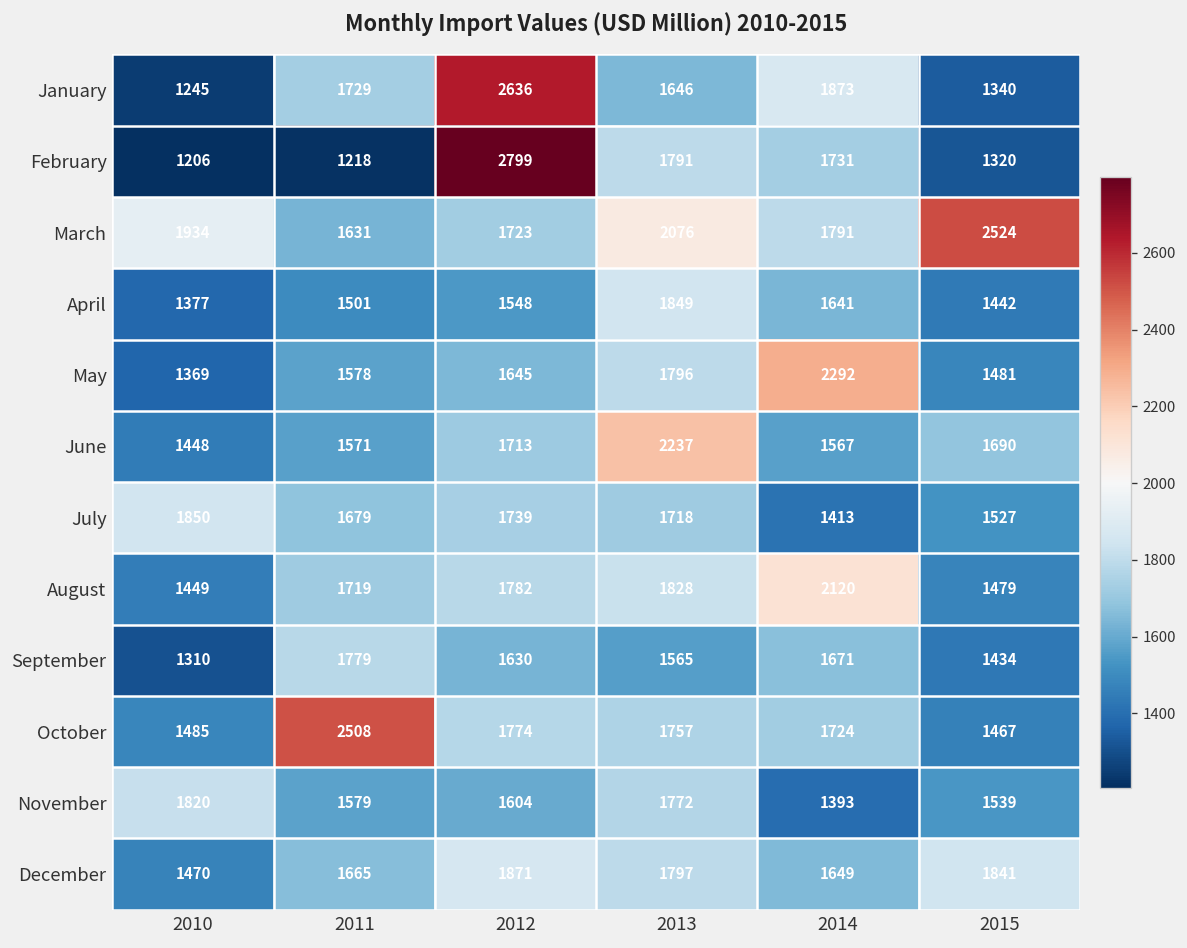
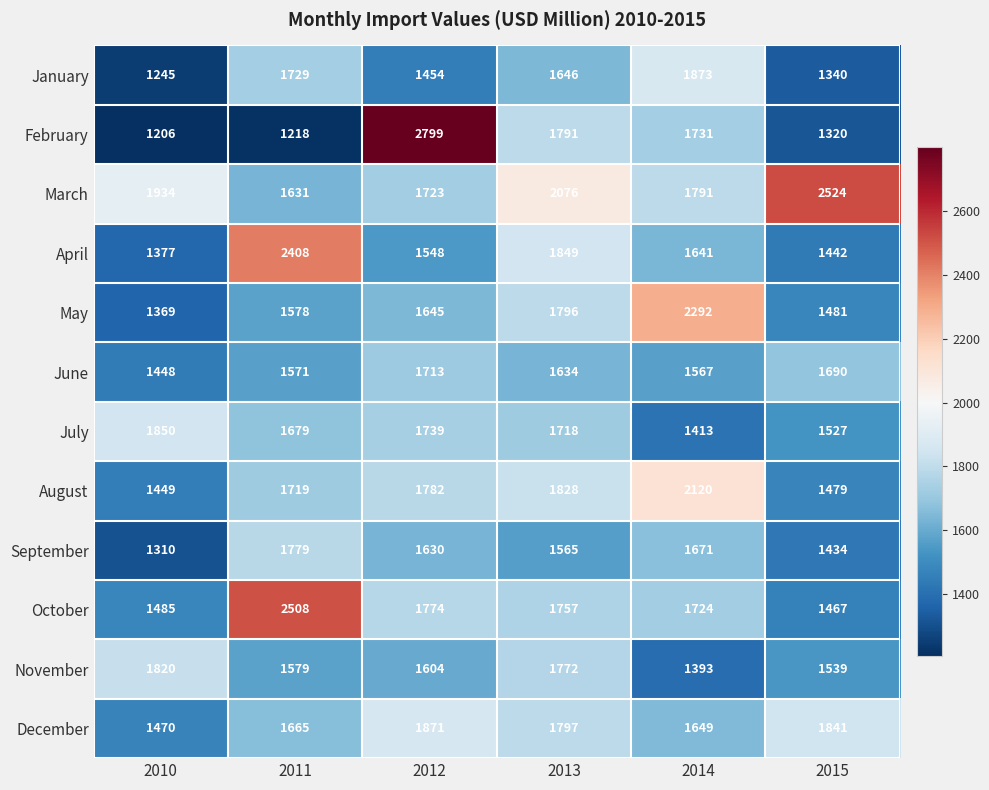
  {
    "January": {
      "2010": 1245,
      "2011": 1729,
-     "2012": 2636,
+     "2012": 1454,
      "2013": 1646,
      "2015": 1340
    },
    "February": {
      "2010": 1206,
      "2011": 1218,
      "2012": 2799,
      "2013": 1791,
      "2014": 1731,
      "2015": 1320
    },
    "March": {
      "2011": 1631,
      "2012": 1723,
      "2014": 1791,
      "2015": 2524
    },
    "April": {
      "2010": 1377,
-     "2011": 1501,
+     "2011": 2408,
      "2012": 1548,
      "2014": 1641,
      "2015": 1442
    },
    "May": {
      "2010": 1369,
      "2011": 1578,
      "2012": 1645,
      "2013": 1796,
      "2014": 2292,
      "2015": 1481
    },
    "June": {
      "2010": 1448,
      "2011": 1571,
      "2012": 1713,
-     "2013": 2237,
+     "2013": 1634,
      "2014": 1567,
      "2015": 1690
    },
    "July": {
      "2011": 1679,
      "2012": 1739,
      "2013": 1718,
      "2014": 1413,
      "2015": 1527
    },
    "August": {
      "2010": 1449,
      "2011": 1719,
      "2012": 1782,
      "2013": 1828,
      "2015": 1479
    },
    "September": {
      "2010": 1310,
      "2011": 1779,
      "2012": 1630,
      "2013": 1565,
      "2014": 1671,
      "2015": 1434
    },
    "October": {
      "2010": 1485,
      "2011": 2508,
      "2012": 1774,
      "2013": 1757,
      "2014": 1724,
      "2015": 1467
    },
    "November": {
      "2010": 1820,
      "2011": 1579,
      "2012": 1604,
      "2013": 1772,
      "2014": 1393,
      "2015": 1539
    },
    "December": {
      "2010": 1470,
      "2011": 1665,
      "2013": 1797,
      "2014": 1649
    }
  }
